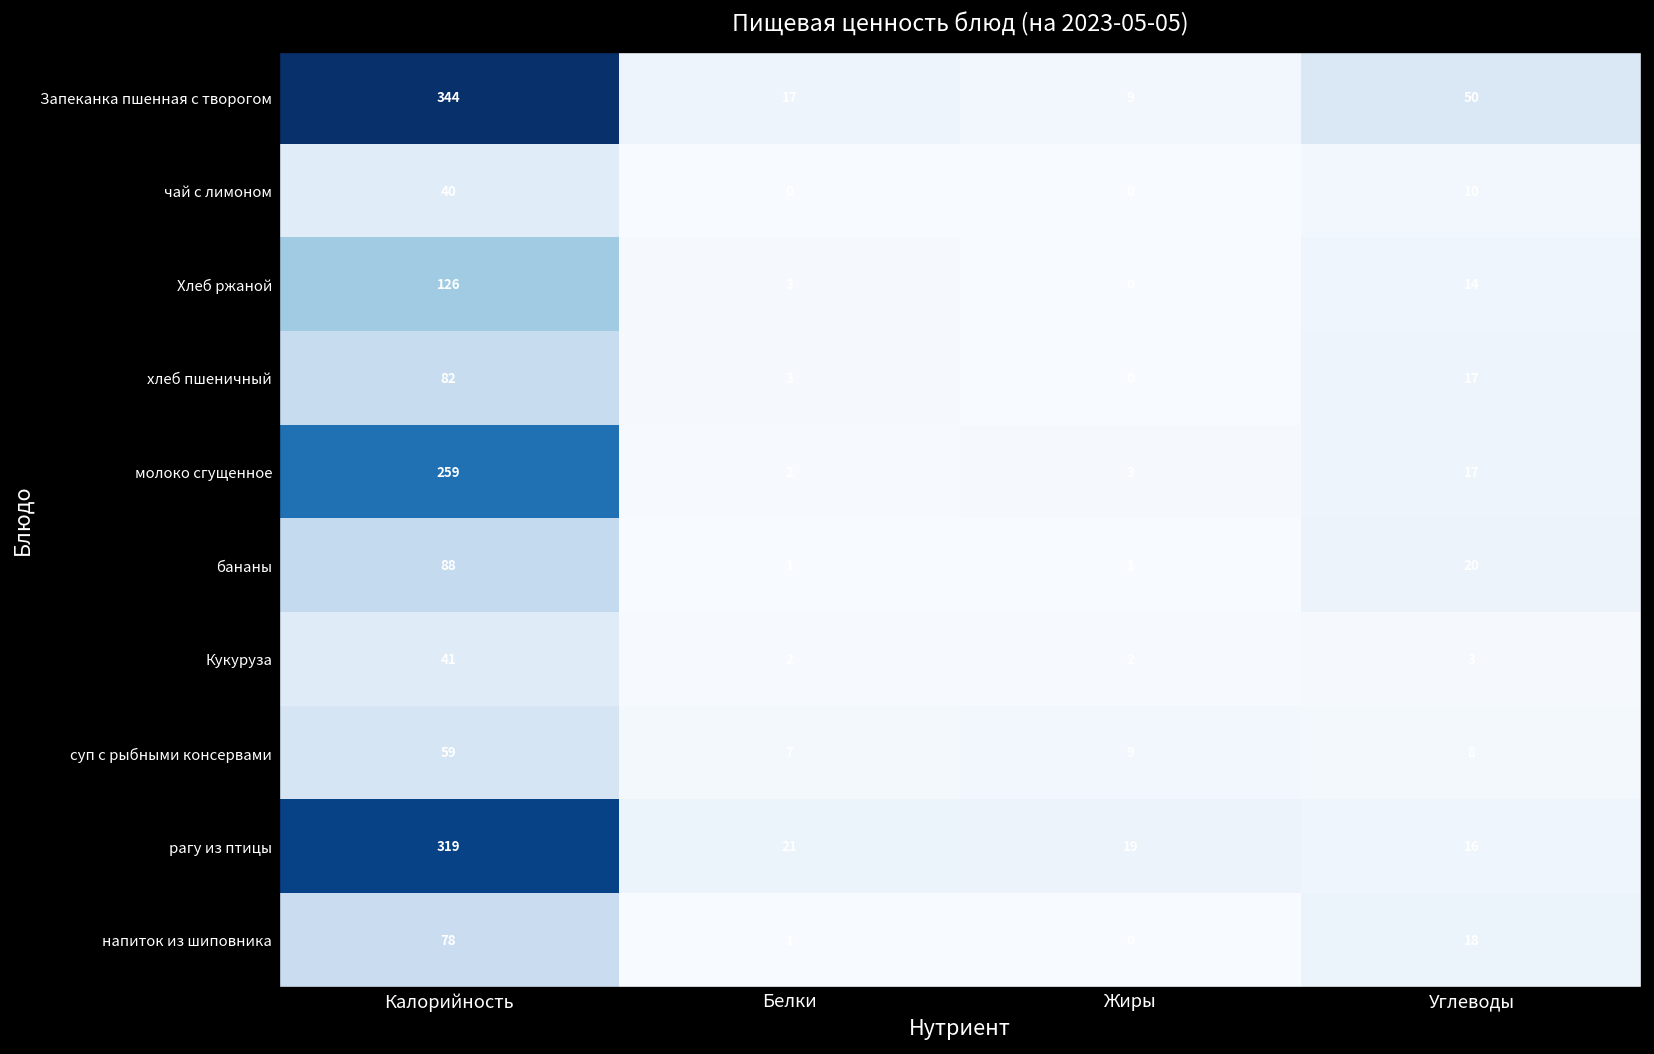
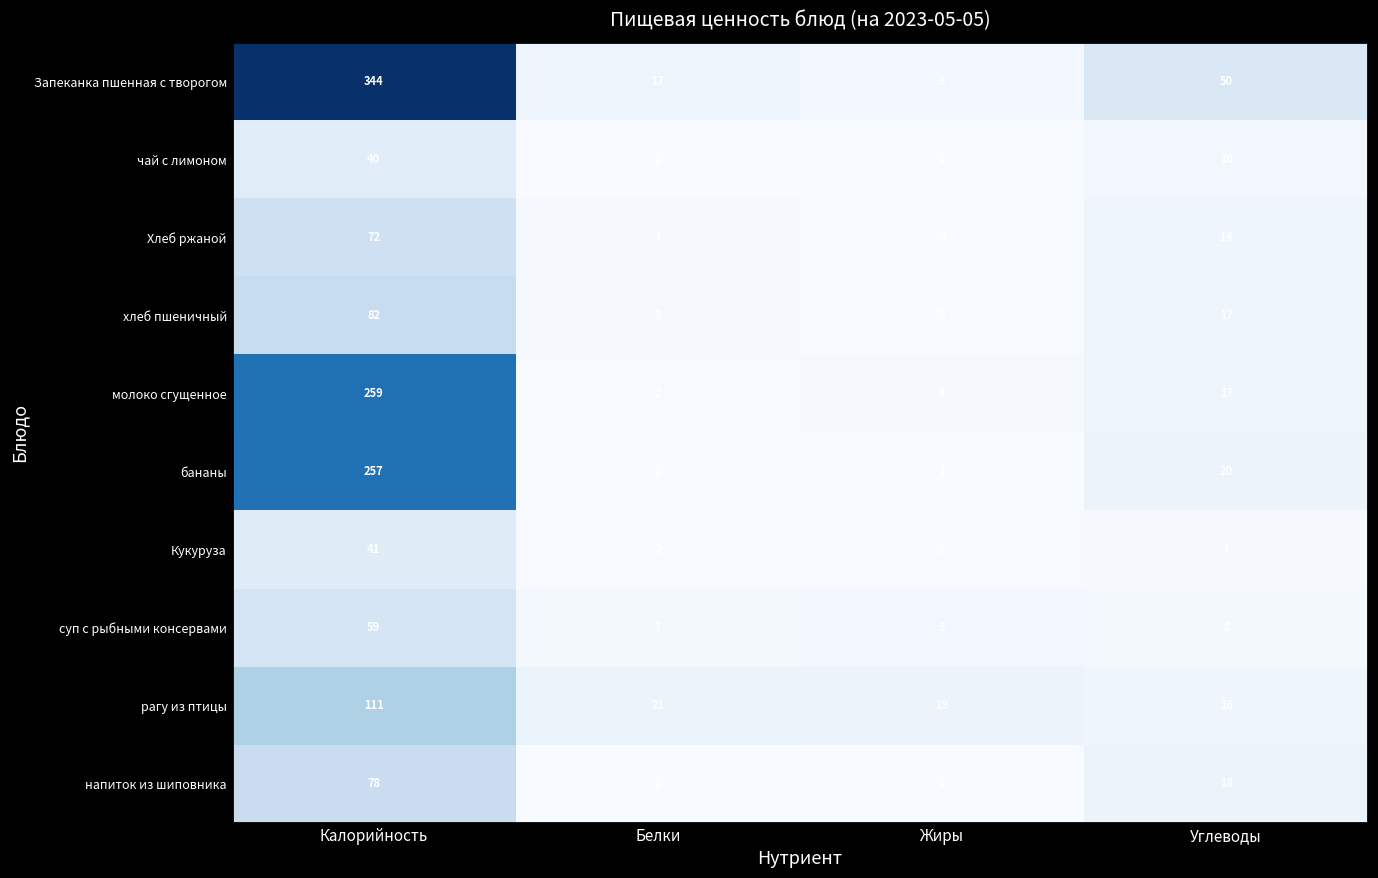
  {
    "Запеканка пшенная с творогом": {
      "Калорийность": 344
    },
    "Хлеб ржаной": {
-     "Калорийность": 126
+     "Калорийность": 72
    },
    "хлеб пшеничный": {
      "Калорийность": 82
    },
    "молоко сгущенное": {
      "Калорийность": 259
    },
    "бананы": {
-     "Калорийность": 88
+     "Калорийность": 257
    },
    "рагу из птицы": {
-     "Калорийность": 319
+     "Калорийность": 111
    },
    "напиток из шиповника": {
      "Калорийность": 78
    }
  }
